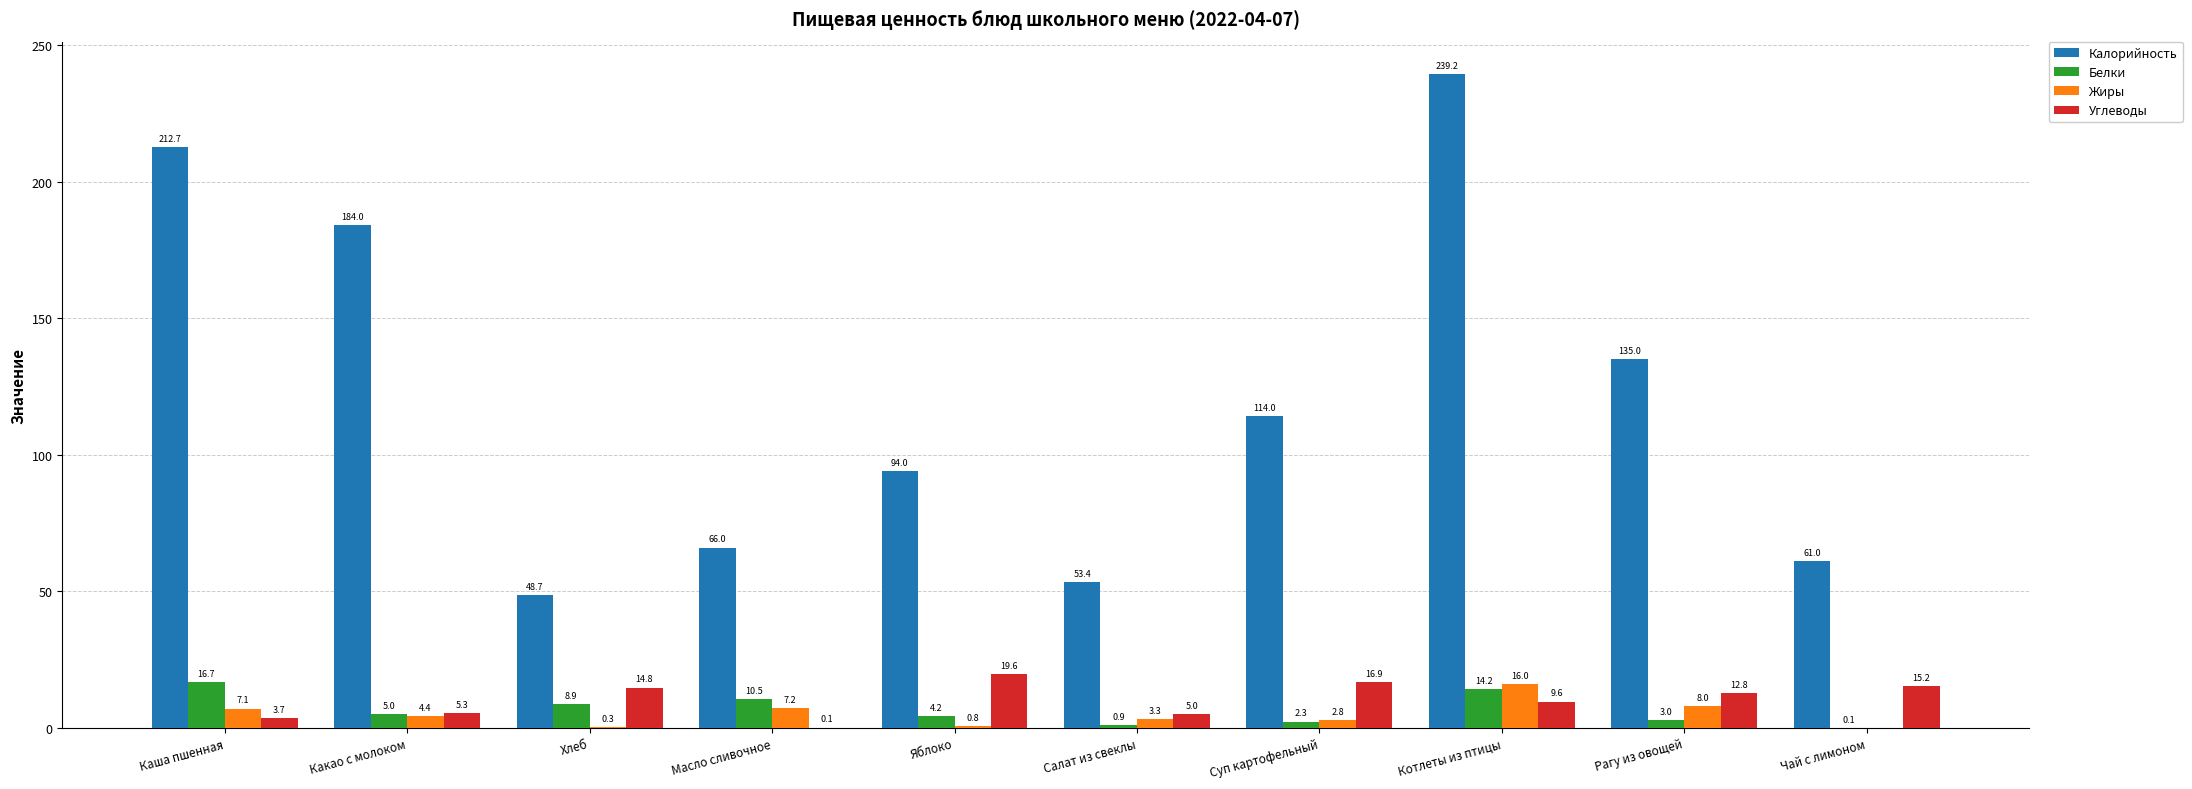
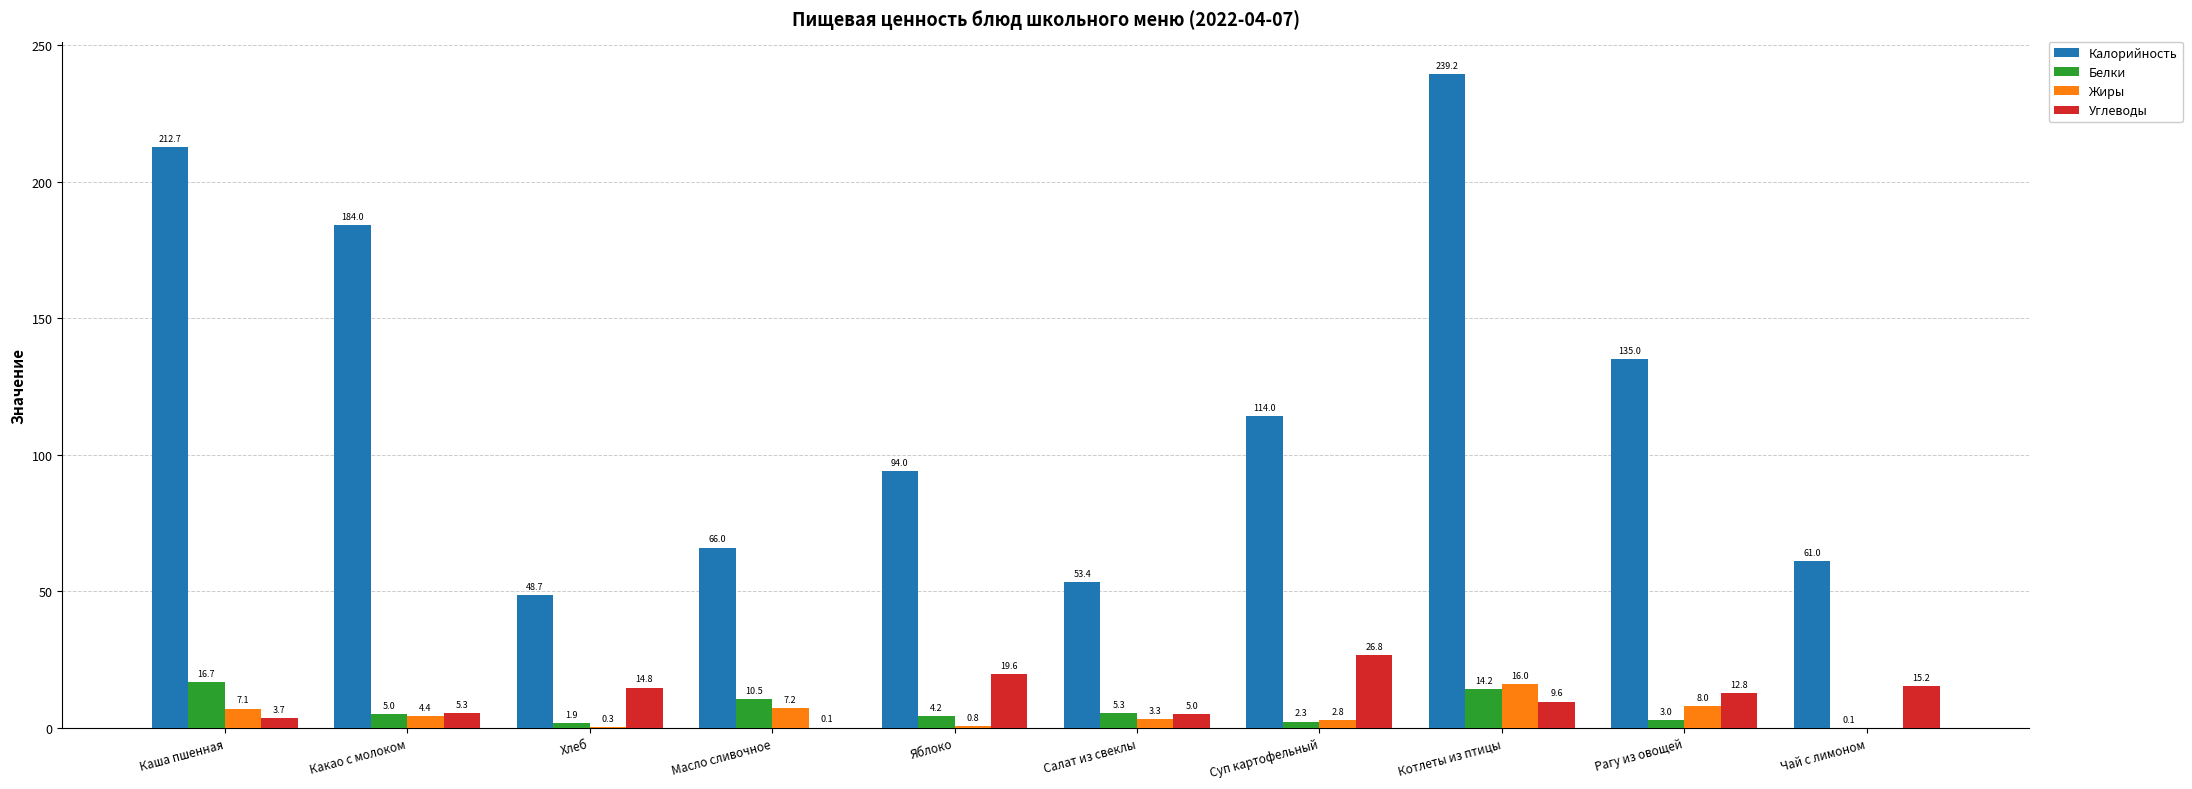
  {
    "Калорийность": {
      "Каша пшенная": 212.7,
      "Какао с молоком": 184.0,
      "Хлеб": 48.7,
      "Масло сливочное": 66.0,
      "Яблоко": 94.0,
      "Салат из свеклы": 53.4,
      "Суп картофельный": 114.0,
      "Котлеты из птицы": 239.2,
      "Рагу из овощей": 135.0,
      "Чай с лимоном": 61.0
    },
    "Белки": {
      "Каша пшенная": 16.7,
      "Какао с молоком": 5.0,
-     "Хлеб": 8.9,
+     "Хлеб": 1.9,
      "Масло сливочное": 10.5,
      "Яблоко": 4.2,
-     "Салат из свеклы": 0.9,
+     "Салат из свеклы": 5.3,
      "Суп картофельный": 2.3,
      "Котлеты из птицы": 14.2,
      "Рагу из овощей": 3.0,
      "Чай с лимоном": 0.1
    },
    "Жиры": {
      "Каша пшенная": 7.1,
      "Какао с молоком": 4.4,
      "Хлеб": 0.3,
      "Масло сливочное": 7.2,
      "Яблоко": 0.8,
      "Салат из свеклы": 3.3,
      "Суп картофельный": 2.8,
      "Котлеты из птицы": 16.0,
      "Рагу из овощей": 8.0
    },
    "Углеводы": {
      "Каша пшенная": 3.7,
      "Какао с молоком": 5.3,
      "Хлеб": 14.8,
      "Масло сливочное": 0.1,
      "Яблоко": 19.6,
      "Салат из свеклы": 5.0,
-     "Суп картофельный": 16.9,
+     "Суп картофельный": 26.8,
      "Котлеты из птицы": 9.6,
      "Рагу из овощей": 12.8,
      "Чай с лимоном": 15.2
    }
  }
